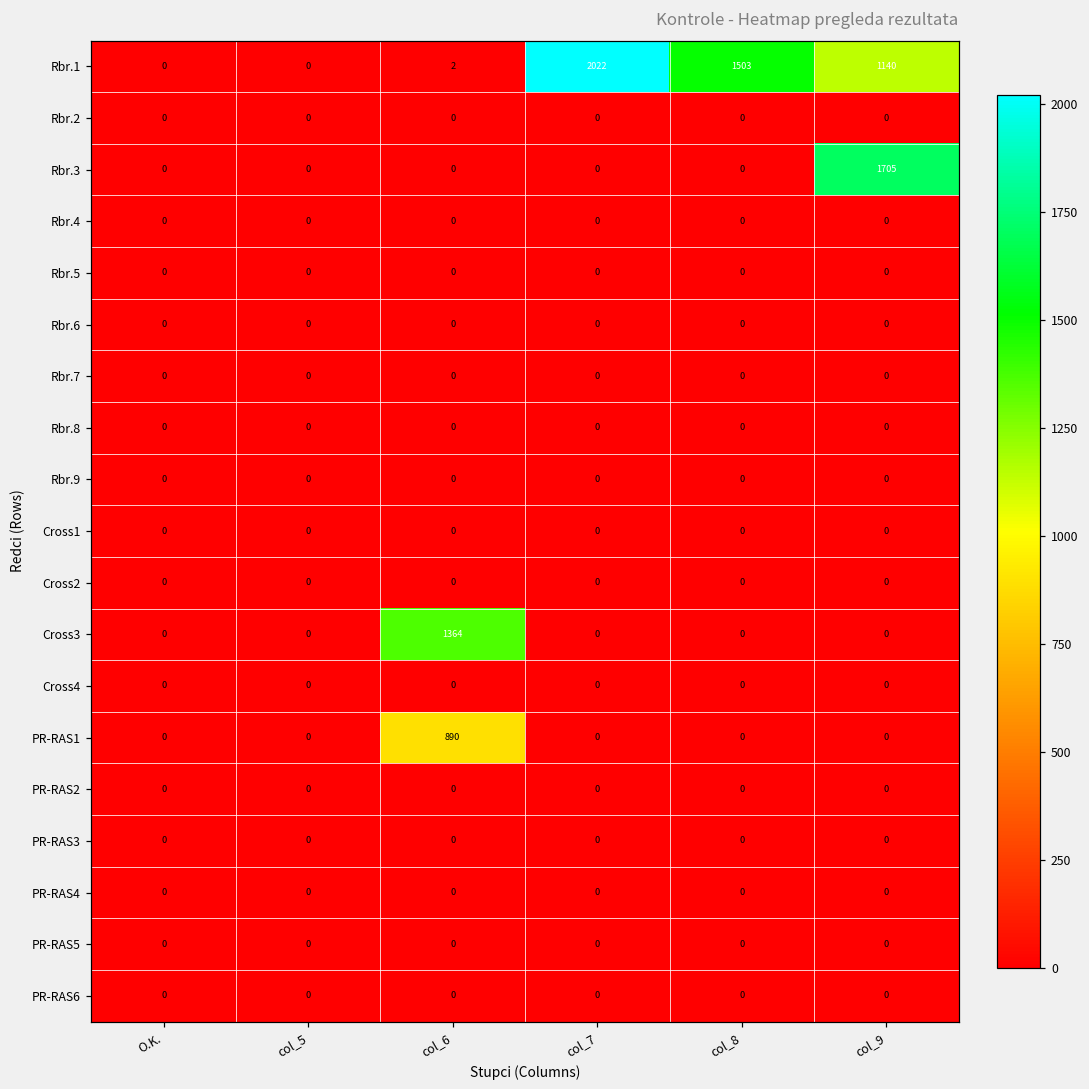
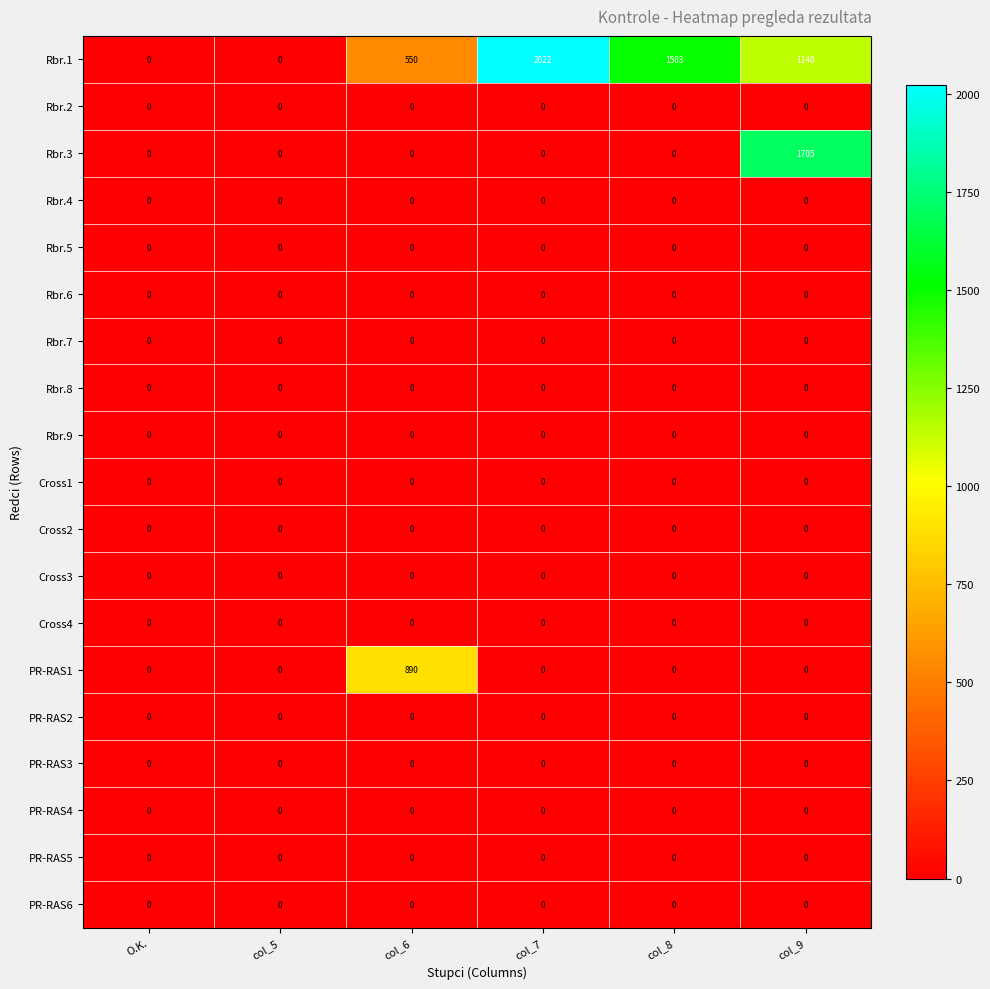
  {
    "Rbr.1": {
      "O.K.": 0,
      "col_5": 0,
-     "col_6": 2,
+     "col_6": 550,
      "col_7": 2022,
      "col_8": 1503,
      "col_9": 1140
    },
    "Rbr.2": {
      "O.K.": 0,
      "col_5": 0,
      "col_6": 0,
      "col_7": 0,
      "col_8": 0,
      "col_9": 0
    },
    "Rbr.3": {
      "O.K.": 0,
      "col_5": 0,
      "col_6": 0,
      "col_7": 0,
      "col_8": 0,
      "col_9": 1705
    },
    "Rbr.4": {
      "O.K.": 0,
      "col_5": 0,
      "col_6": 0,
      "col_7": 0,
      "col_8": 0,
      "col_9": 0
    },
    "Rbr.5": {
      "O.K.": 0,
      "col_5": 0,
      "col_6": 0,
      "col_7": 0,
      "col_8": 0,
      "col_9": 0
    },
    "Rbr.6": {
      "O.K.": 0,
      "col_5": 0,
      "col_6": 0,
      "col_7": 0,
      "col_8": 0,
      "col_9": 0
    },
    "Rbr.7": {
      "O.K.": 0,
      "col_5": 0,
      "col_6": 0,
      "col_7": 0,
      "col_8": 0,
      "col_9": 0
    },
    "Rbr.8": {
      "O.K.": 0,
      "col_5": 0,
      "col_6": 0,
      "col_7": 0,
      "col_8": 0,
      "col_9": 0
    },
    "Rbr.9": {
      "O.K.": 0,
      "col_5": 0,
      "col_6": 0,
      "col_7": 0,
      "col_8": 0,
      "col_9": 0
    },
    "Cross1": {
      "O.K.": 0,
      "col_5": 0,
      "col_6": 0,
      "col_7": 0,
      "col_8": 0,
      "col_9": 0
    },
    "Cross2": {
      "O.K.": 0,
      "col_5": 0,
      "col_6": 0,
      "col_7": 0,
      "col_8": 0,
      "col_9": 0
    },
    "Cross3": {
      "O.K.": 0,
      "col_5": 0,
-     "col_6": 1364,
+     "col_6": 0,
      "col_7": 0,
      "col_8": 0,
      "col_9": 0
    },
    "Cross4": {
      "O.K.": 0,
      "col_5": 0,
      "col_6": 0,
      "col_7": 0,
      "col_8": 0,
      "col_9": 0
    },
    "PR-RAS1": {
      "O.K.": 0,
      "col_5": 0,
      "col_6": 890,
      "col_7": 0,
      "col_8": 0,
      "col_9": 0
    },
    "PR-RAS2": {
      "O.K.": 0,
      "col_5": 0,
      "col_6": 0,
      "col_7": 0,
      "col_8": 0,
      "col_9": 0
    },
    "PR-RAS3": {
      "O.K.": 0,
      "col_5": 0,
      "col_6": 0,
      "col_7": 0,
      "col_8": 0,
      "col_9": 0
    },
    "PR-RAS4": {
      "O.K.": 0,
      "col_5": 0,
      "col_6": 0,
      "col_7": 0,
      "col_8": 0,
      "col_9": 0
    },
    "PR-RAS5": {
      "O.K.": 0,
      "col_5": 0,
      "col_6": 0,
      "col_7": 0,
      "col_8": 0,
      "col_9": 0
    },
    "PR-RAS6": {
      "O.K.": 0,
      "col_5": 0,
      "col_6": 0,
      "col_7": 0,
      "col_8": 0,
      "col_9": 0
    }
  }
